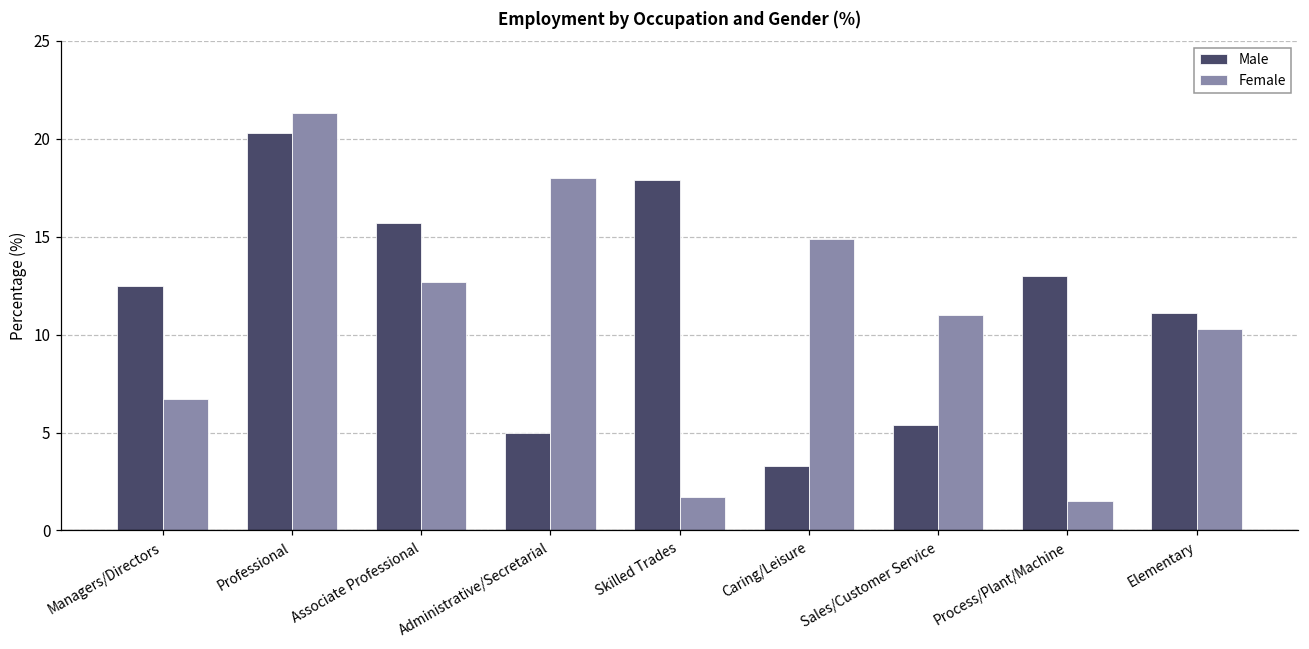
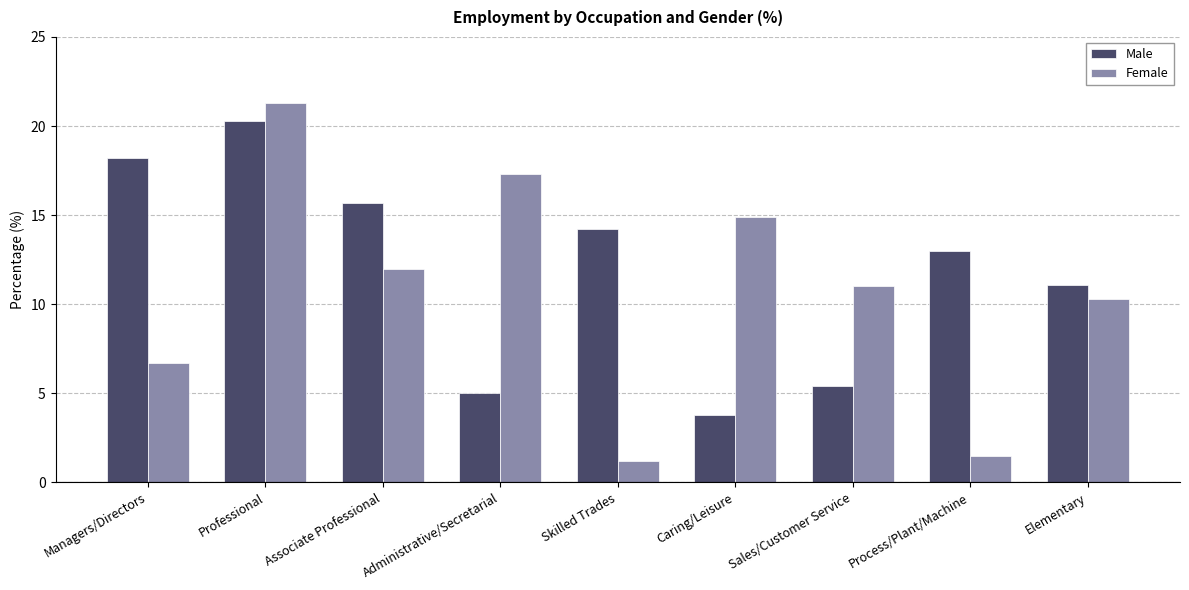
  {
    "Male": {
-     "Managers/Directors": 12.5,
+     "Managers/Directors": 18.2,
      "Professional": 20.3,
      "Associate Professional": 15.7,
      "Administrative/Secretarial": 5.0,
-     "Skilled Trades": 17.9,
-     "Caring/Leisure": 3.3,
+     "Skilled Trades": 14.2,
+     "Caring/Leisure": 3.8,
      "Sales/Customer Service": 5.4,
      "Process/Plant/Machine": 13.0,
      "Elementary": 11.1
    },
    "Female": {
      "Managers/Directors": 6.7,
      "Professional": 21.3,
-     "Associate Professional": 12.7,
-     "Administrative/Secretarial": 18.0,
-     "Skilled Trades": 1.7,
+     "Associate Professional": 12.0,
+     "Administrative/Secretarial": 17.3,
+     "Skilled Trades": 1.2,
      "Caring/Leisure": 14.9,
      "Sales/Customer Service": 11.0,
      "Process/Plant/Machine": 1.5,
      "Elementary": 10.3
    }
  }
